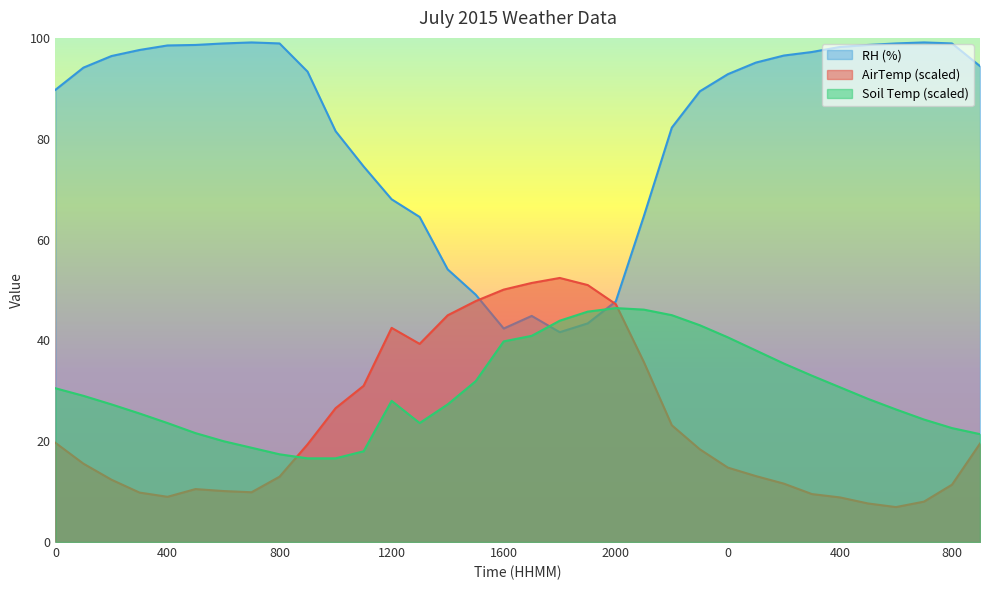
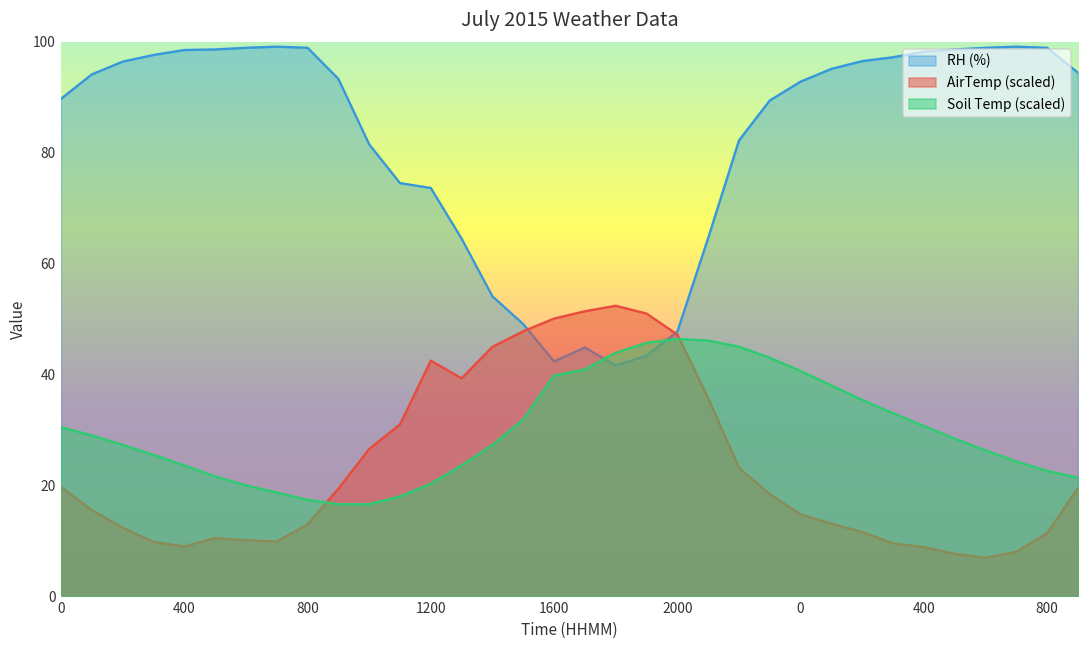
  {
    "RH (%)": {
-     "1200": 68,
+     "1200": 74,
      "1600": 42,
      "2000": 48
    },
    "AirTemp (scaled)": {
      "1200": 42,
      "1600": 50,
      "2000": 47
    },
    "Soil Temp (scaled)": {
-     "1200": 28,
+     "1200": 20,
      "1600": 40,
      "2000": 46
    }
  }
